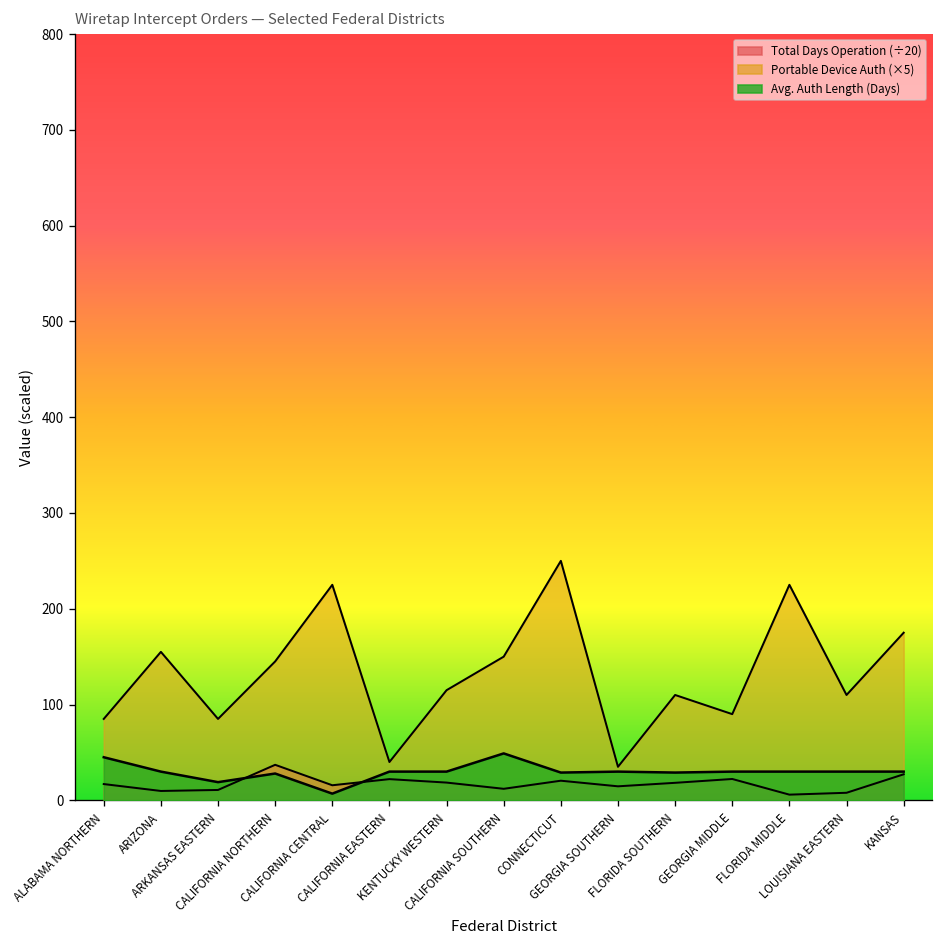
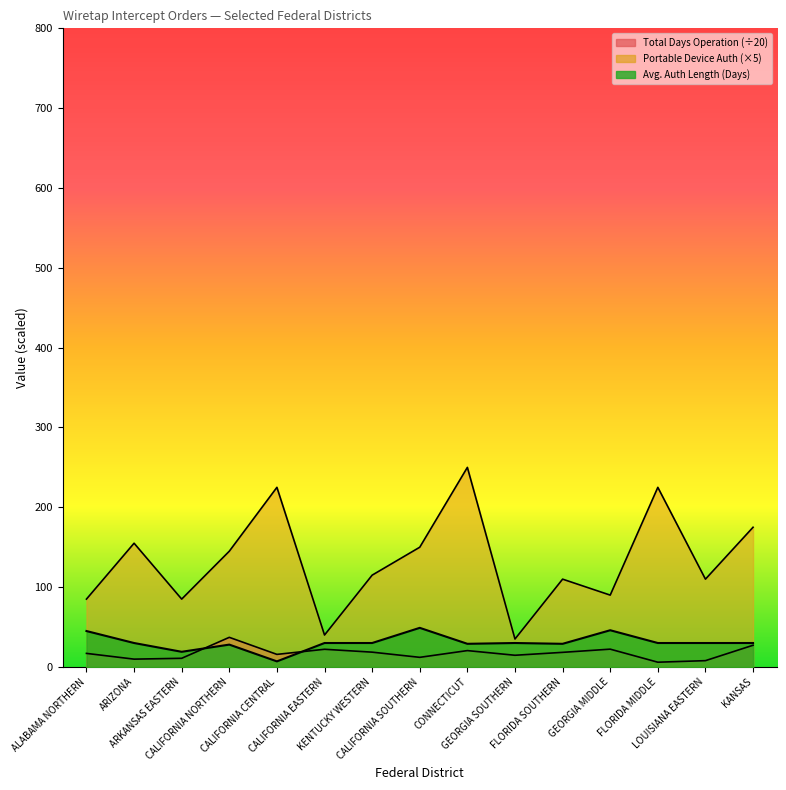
  {
    "Total Days Operation (÷20)": {
      "ALABAMA NORTHERN": 20,
      "ARIZONA": 10,
      "ARKANSAS EASTERN": 10,
      "CALIFORNIA NORTHERN": 40,
      "CALIFORNIA CENTRAL": 20,
      "CALIFORNIA EASTERN": 20,
      "KENTUCKY WESTERN": 20,
      "CALIFORNIA SOUTHERN": 10,
      "CONNECTICUT": 20,
      "GEORGIA SOUTHERN": 10,
      "FLORIDA SOUTHERN": 20,
      "GEORGIA MIDDLE": 20,
      "FLORIDA MIDDLE": 10,
      "LOUISIANA EASTERN": 10
    },
    "Avg. Auth Length (Days)": {
      "ALABAMA NORTHERN": 50,
      "ARIZONA": 30,
      "ARKANSAS EASTERN": 20,
      "CALIFORNIA NORTHERN": 30,
      "CALIFORNIA CENTRAL": 10,
      "CALIFORNIA EASTERN": 30,
      "KENTUCKY WESTERN": 30,
      "CALIFORNIA SOUTHERN": 50,
      "CONNECTICUT": 30,
      "GEORGIA SOUTHERN": 30,
      "FLORIDA SOUTHERN": 30,
-     "GEORGIA MIDDLE": 30,
+     "GEORGIA MIDDLE": 50,
      "FLORIDA MIDDLE": 30,
      "LOUISIANA EASTERN": 30
    }
  }
